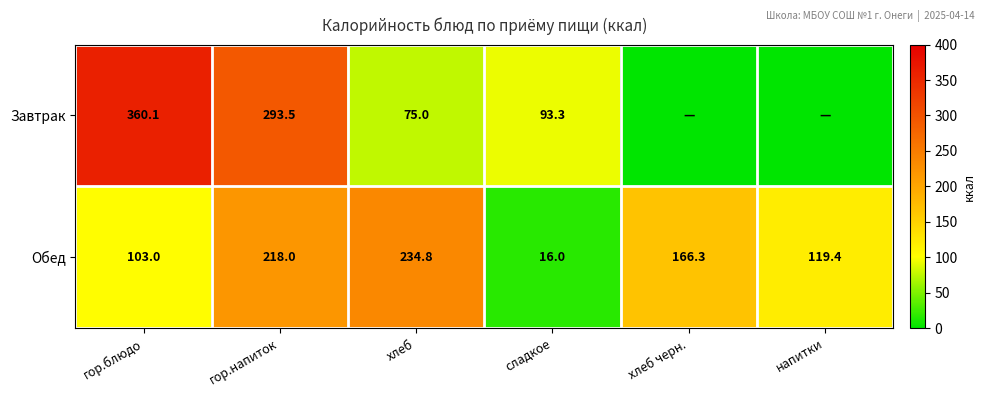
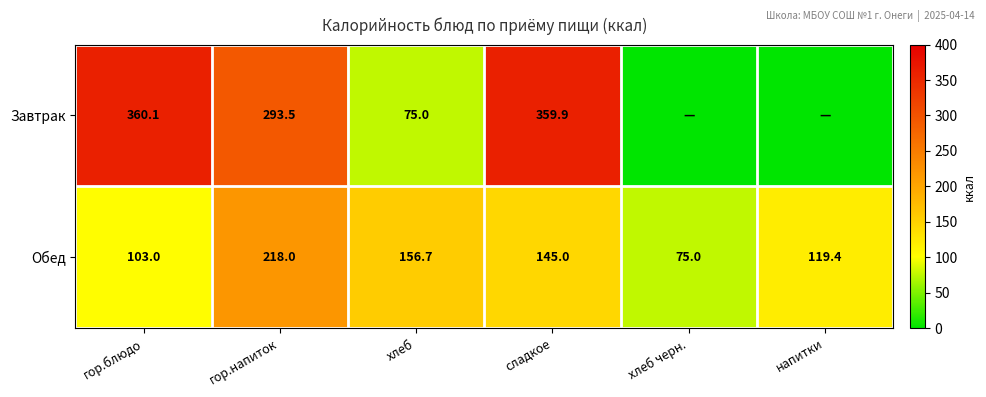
  {
    "Завтрак": {
      "гор.блюдо": 360.1,
      "гор.напиток": 293.5,
      "хлеб": 75.0,
-     "сладкое": 93.3
+     "сладкое": 359.9
    },
    "Обед": {
      "гор.блюдо": 103.0,
      "гор.напиток": 218.0,
-     "хлеб": 234.8,
-     "сладкое": 16.0,
-     "хлеб черн.": 166.3,
+     "хлеб": 156.7,
+     "сладкое": 145.0,
+     "хлеб черн.": 75.0,
      "напитки": 119.4
    }
  }
